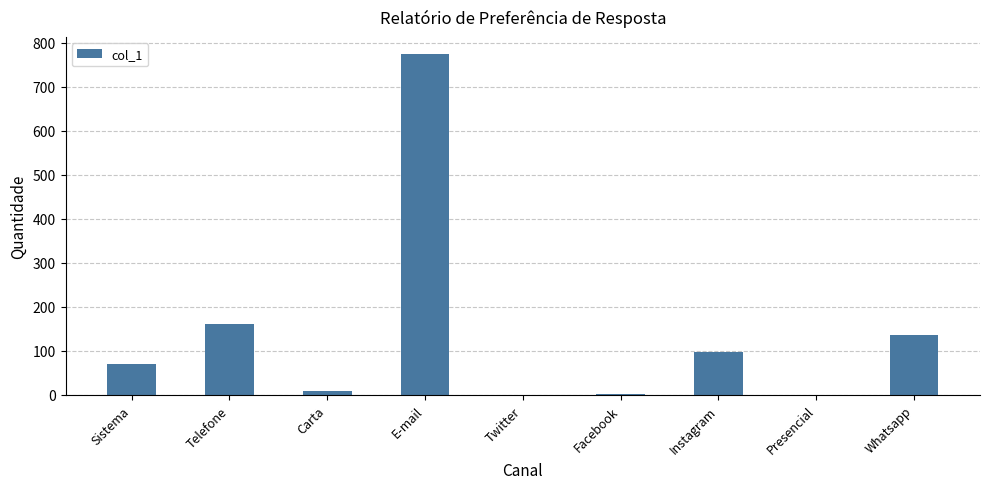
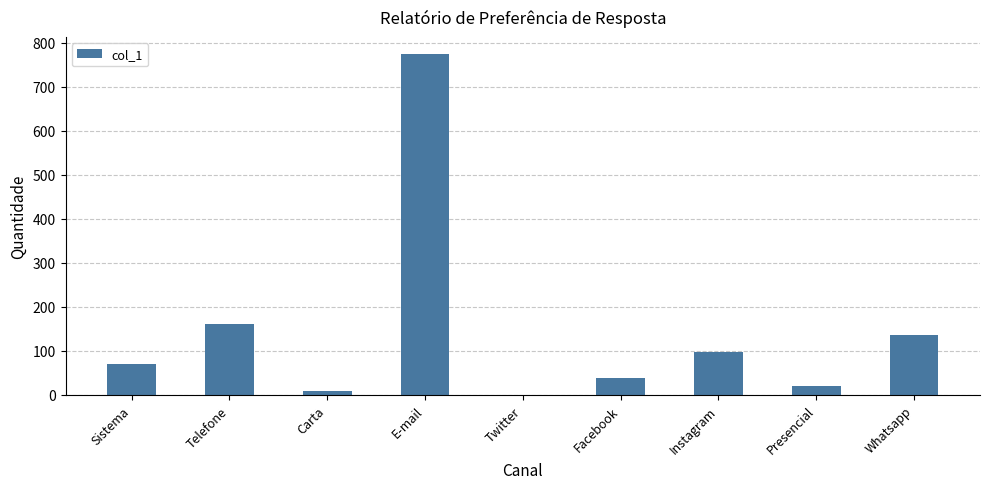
  {
    "Sistema": 70,
    "Telefone": 160,
    "Carta": 10,
    "E-mail": 770,
    "Twitter": 0,
-   "Facebook": 0,
+   "Facebook": 40,
    "Instagram": 100,
-   "Presencial": 0,
+   "Presencial": 20,
    "Whatsapp": 140
  }
